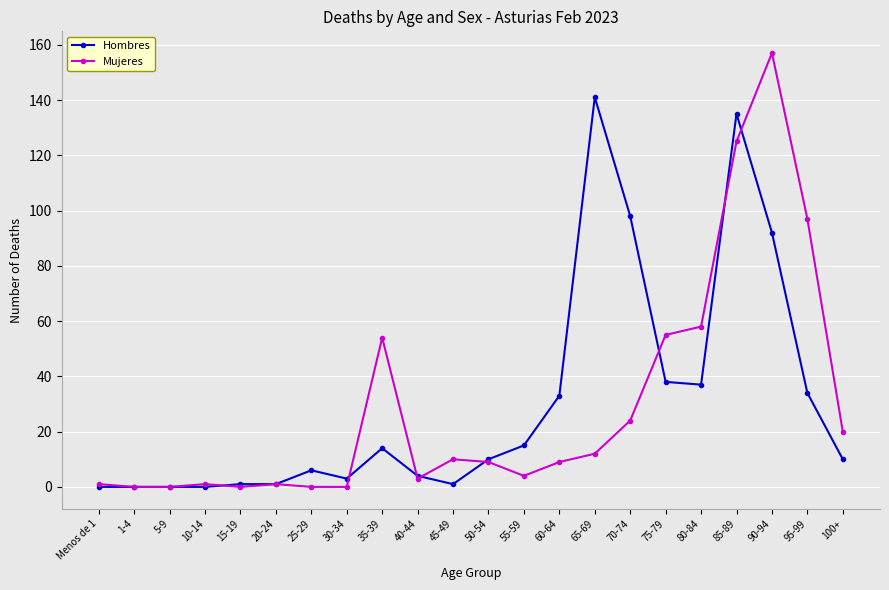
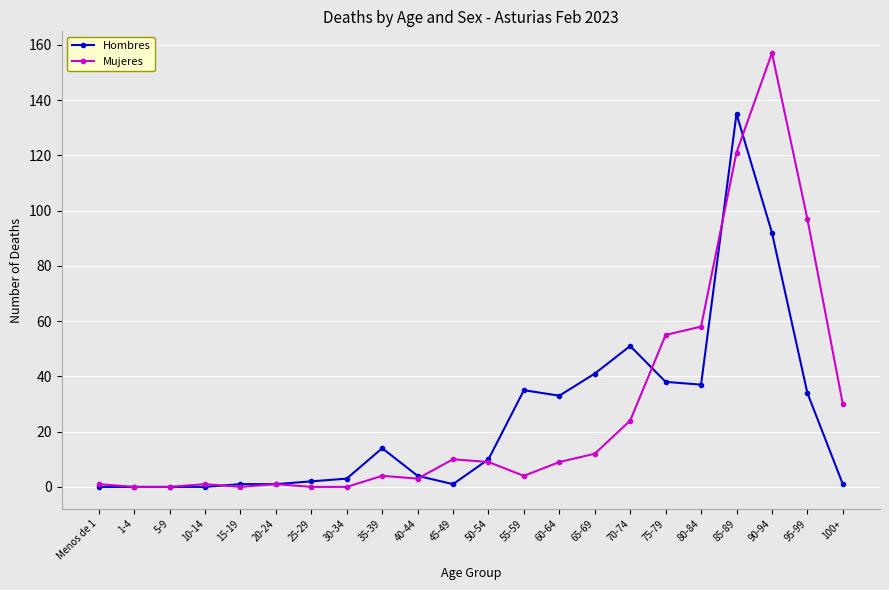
  {
    "Hombres": {
      "Menos de 1": 0,
      "10-14": 0,
      "15-19": 1,
-     "25-29": 6,
+     "25-29": 2,
      "30-34": 3,
      "35-39": 14,
      "40-44": 4,
      "45-49": 1,
      "50-54": 10,
-     "55-59": 15,
+     "55-59": 35,
      "60-64": 33,
-     "65-69": 141,
-     "70-74": 98,
+     "65-69": 41,
+     "70-74": 51,
      "75-79": 38,
      "80-84": 37,
      "85-89": 135,
      "90-94": 92,
      "95-99": 34,
-     "100+": 10
+     "100+": 1
    },
    "Mujeres": {
      "Menos de 1": 1,
      "10-14": 1,
      "15-19": 0,
      "25-29": 0,
      "30-34": 0,
-     "35-39": 54,
+     "35-39": 4,
      "40-44": 3,
      "45-49": 10,
      "50-54": 9,
      "55-59": 4,
      "60-64": 9,
      "65-69": 12,
      "70-74": 24,
      "75-79": 55,
      "80-84": 58,
-     "85-89": 125,
+     "85-89": 121,
      "90-94": 157,
      "95-99": 97,
-     "100+": 20
+     "100+": 30
    }
  }
